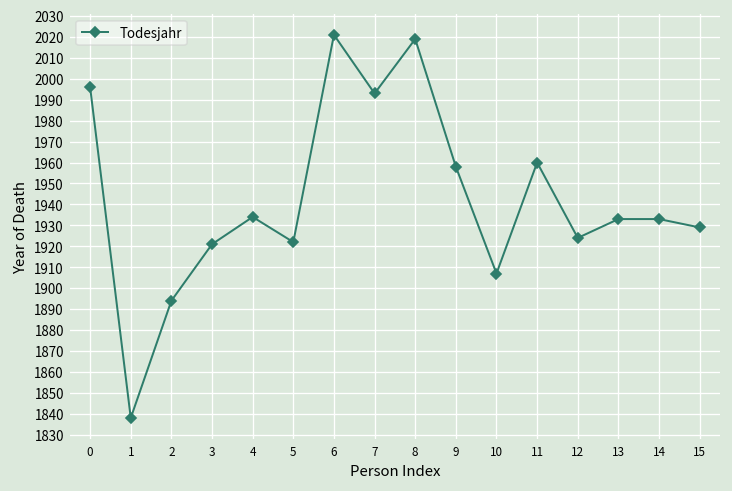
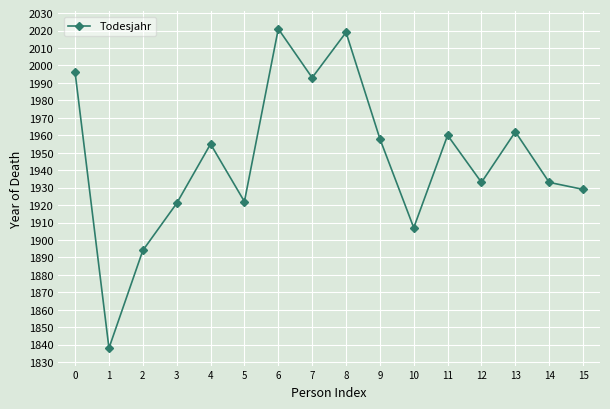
  {
    "0": 1996,
    "1": 1838,
    "2": 1894,
    "3": 1921,
-   "4": 1934,
+   "4": 1955,
    "5": 1922,
    "6": 2021,
    "7": 1993,
    "8": 2019,
    "9": 1958,
    "10": 1907,
    "11": 1960,
-   "12": 1924,
-   "13": 1933,
+   "12": 1933,
+   "13": 1962,
    "14": 1933,
    "15": 1929
  }
